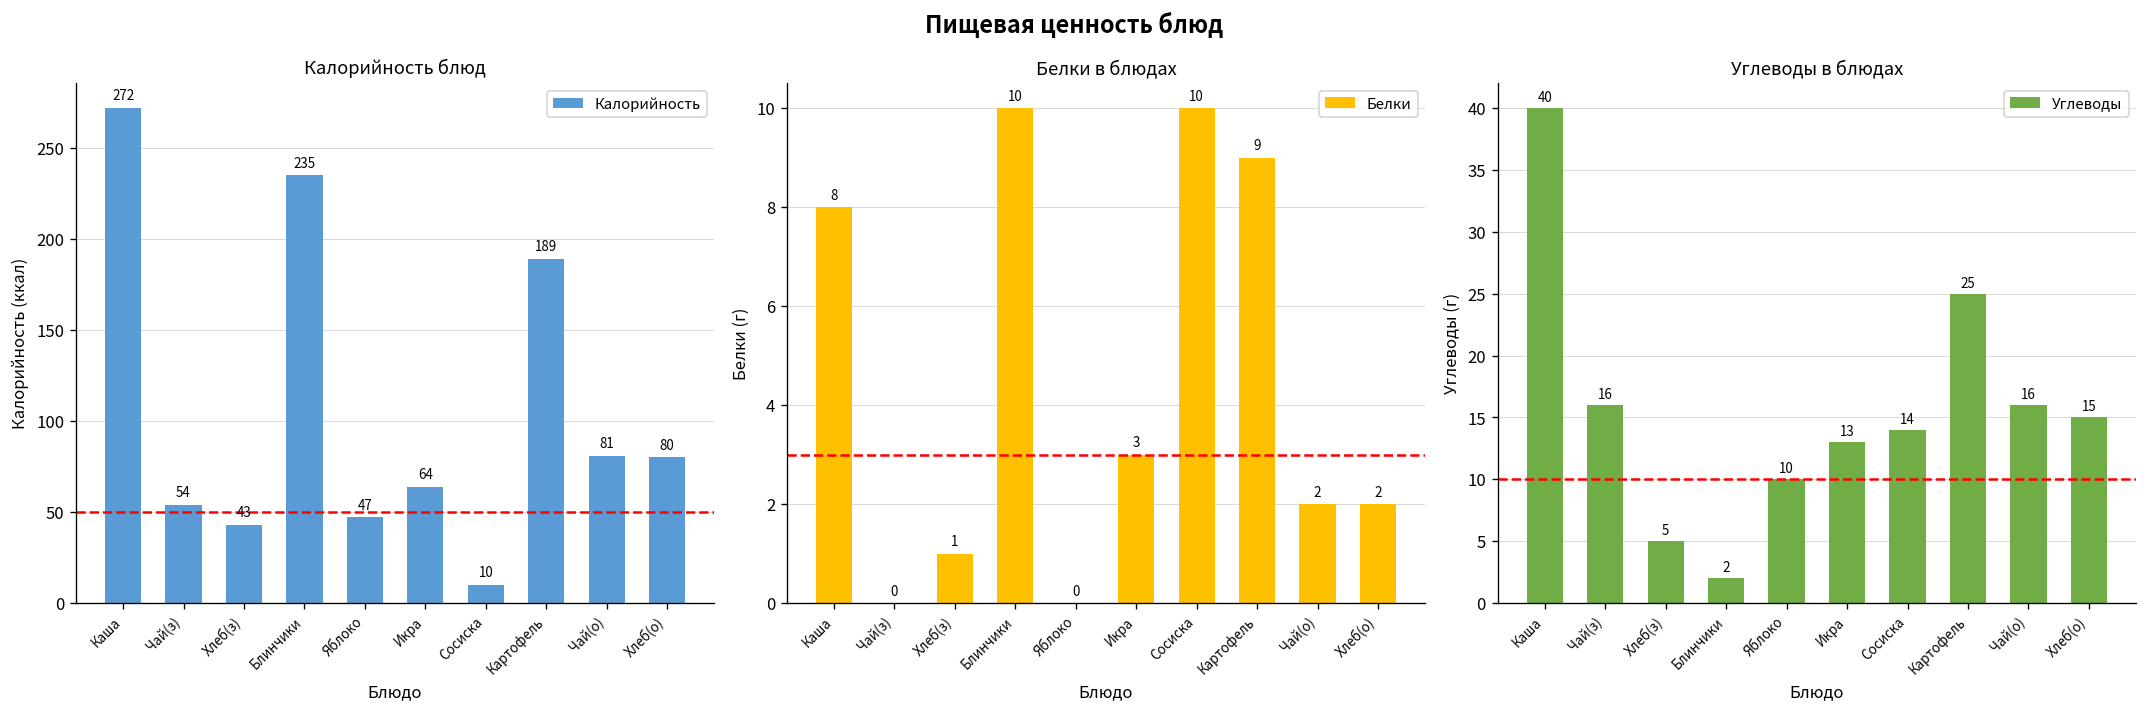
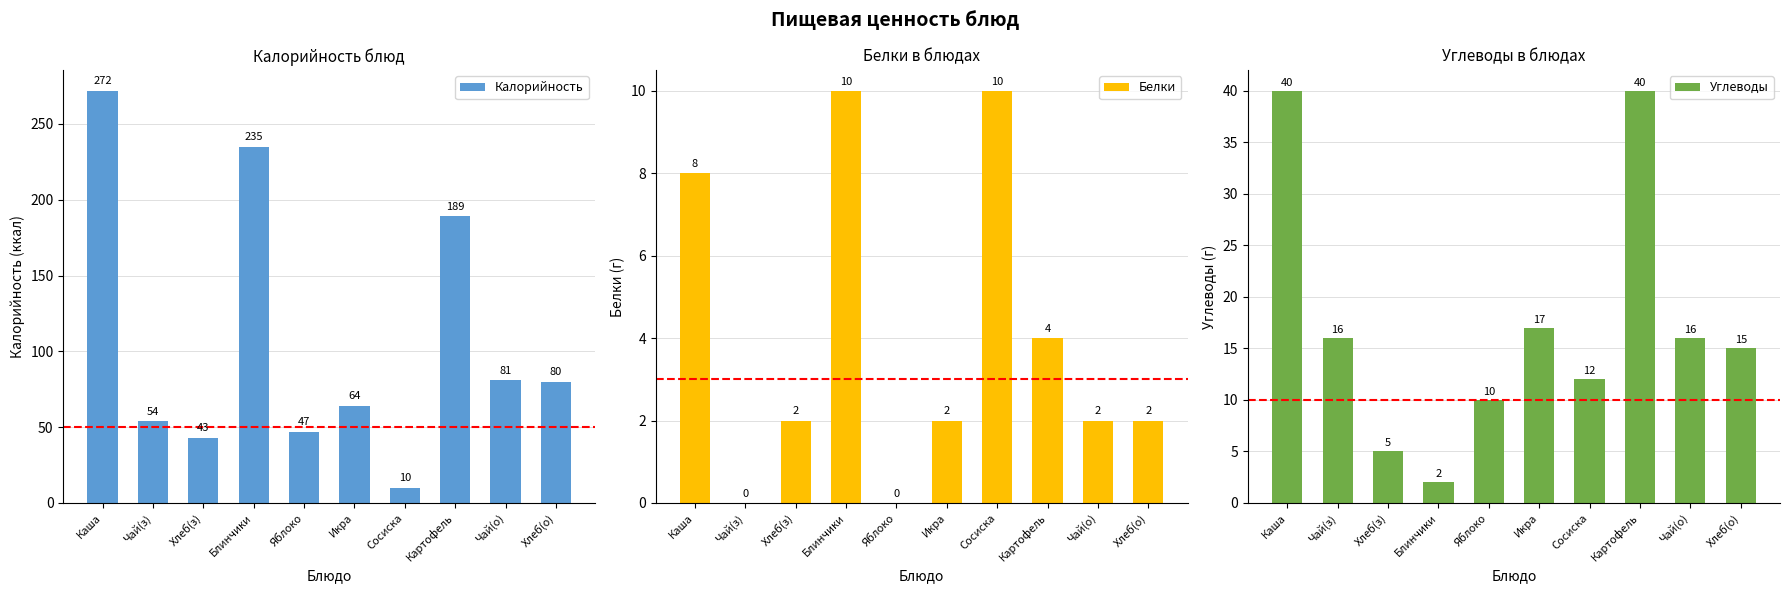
  {
    "Калорийность блюд": {
      "Каша": 272,
      "Чай(з)": 54,
      "Хлеб(з)": 43,
      "Блинчики": 235,
      "Яблоко": 47,
      "Икра": 64,
      "Сосиска": 10,
      "Картофель": 189,
      "Чай(о)": 81,
      "Хлеб(о)": 80
    },
    "Белки в блюдах": {
      "Каша": 8,
      "Чай(з)": 0,
-     "Хлеб(з)": 1,
+     "Хлеб(з)": 2,
      "Блинчики": 10,
      "Яблоко": 0,
-     "Икра": 3,
+     "Икра": 2,
      "Сосиска": 10,
-     "Картофель": 9,
+     "Картофель": 4,
      "Чай(о)": 2,
      "Хлеб(о)": 2
    },
    "Углеводы в блюдах": {
      "Каша": 40,
      "Чай(з)": 16,
      "Хлеб(з)": 5,
      "Блинчики": 2,
      "Яблоко": 10,
-     "Икра": 13,
-     "Сосиска": 14,
-     "Картофель": 25,
+     "Икра": 17,
+     "Сосиска": 12,
+     "Картофель": 40,
      "Чай(о)": 16,
      "Хлеб(о)": 15
    }
  }
